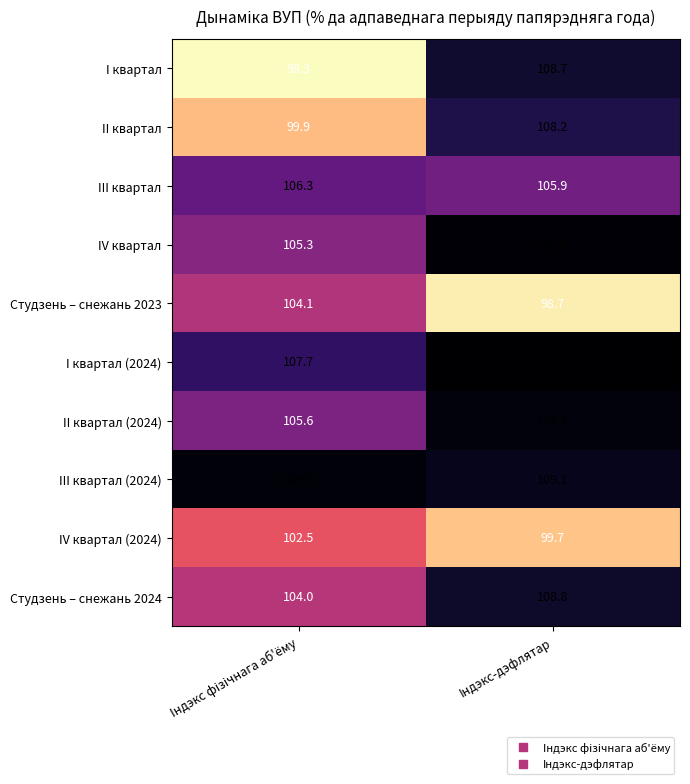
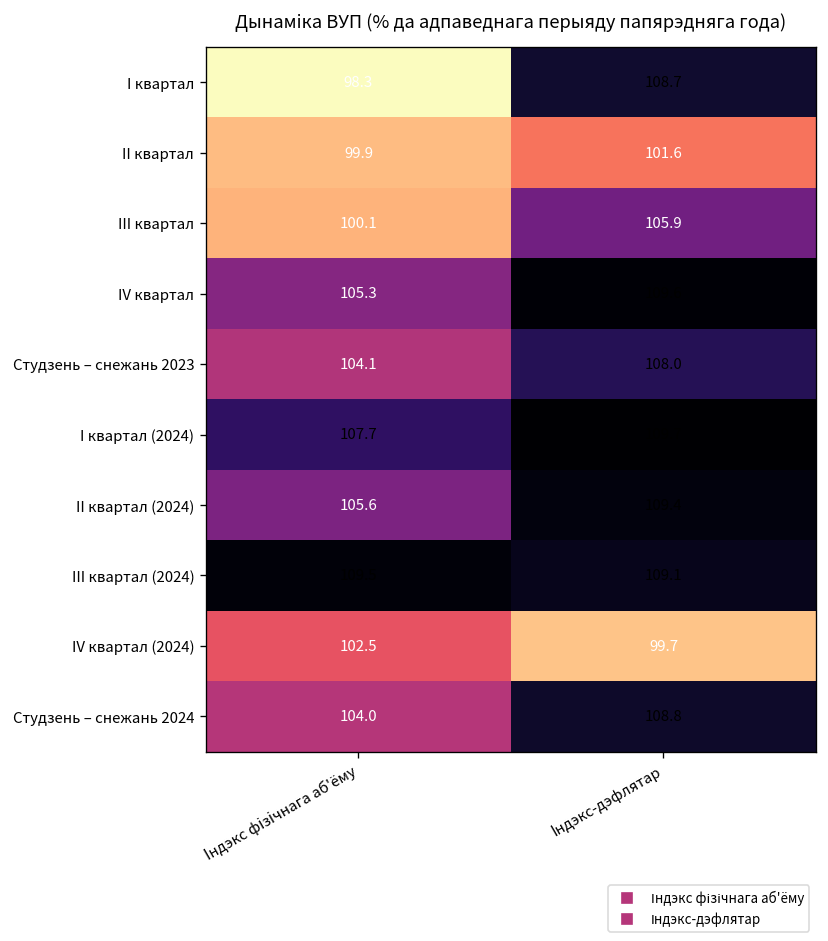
  {
    "I квартал": {
      "Індэкс фізічнага аб'ёму": 98.3
    },
    "II квартал": {
      "Індэкс фізічнага аб'ёму": 99.9,
-     "Індэкс-дэфлятар": 108.2
+     "Індэкс-дэфлятар": 101.6
    },
    "III квартал": {
-     "Індэкс фізічнага аб'ёму": 106.3,
+     "Індэкс фізічнага аб'ёму": 100.1,
      "Індэкс-дэфлятар": 105.9
    },
    "IV квартал": {
      "Індэкс фізічнага аб'ёму": 105.3
    },
    "Студзень – снежань 2023": {
      "Індэкс фізічнага аб'ёму": 104.1,
-     "Індэкс-дэфлятар": 98.7
+     "Індэкс-дэфлятар": 108.0
    },
    "I квартал (2024)": {
      "Індэкс фізічнага аб'ёму": 107.7
    },
    "II квартал (2024)": {
      "Індэкс фізічнага аб'ёму": 105.6
    },
    "IV квартал (2024)": {
      "Індэкс фізічнага аб'ёму": 102.5,
      "Індэкс-дэфлятар": 99.7
    },
    "Студзень – снежань 2024": {
      "Індэкс фізічнага аб'ёму": 104.0
    }
  }
